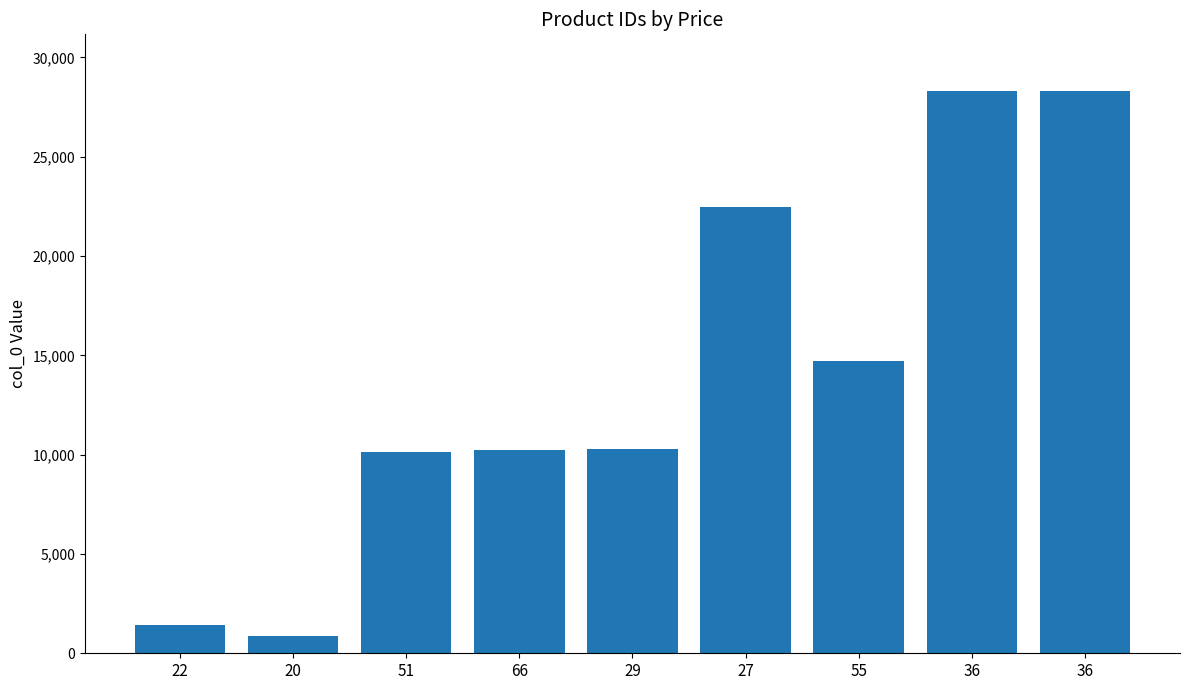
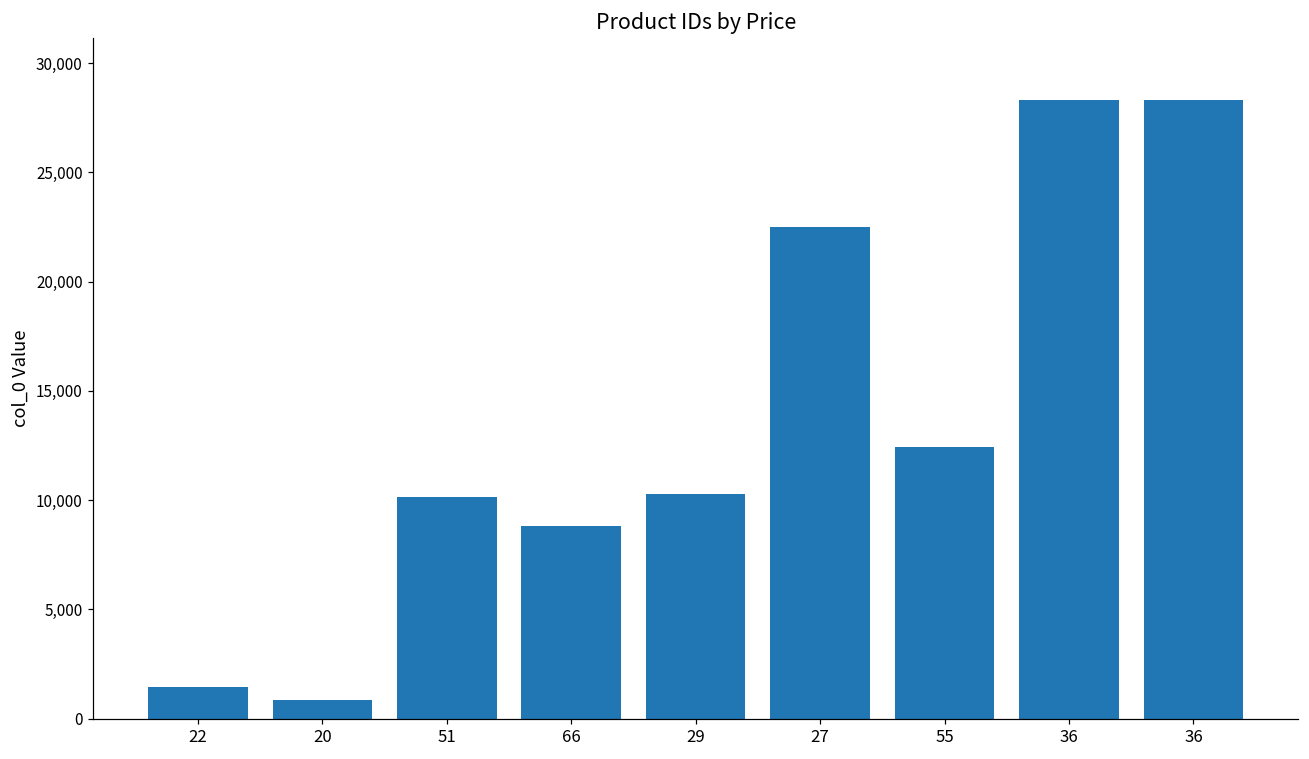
  {
    "22": "1,400",
    "20": "900",
    "51": "10,100",
-   "66": "10,200",
+   "66": "8,800",
    "29": "10,300",
    "27": "22,500",
-   "55": "14,700"
+   "55": "12,400"
  }
